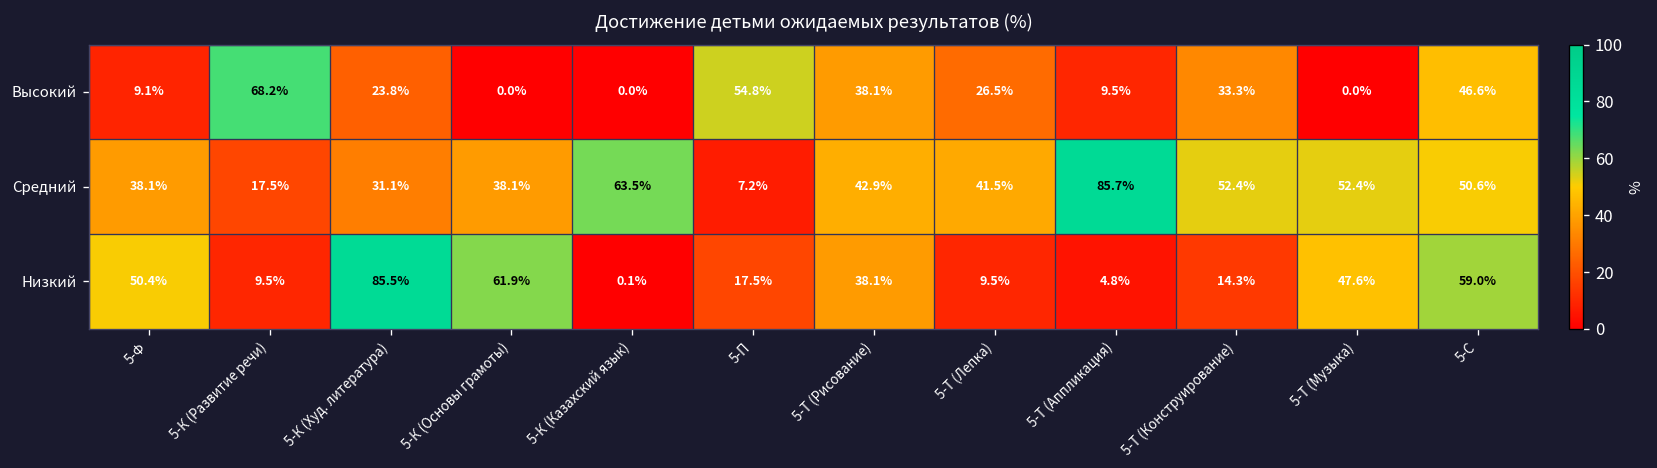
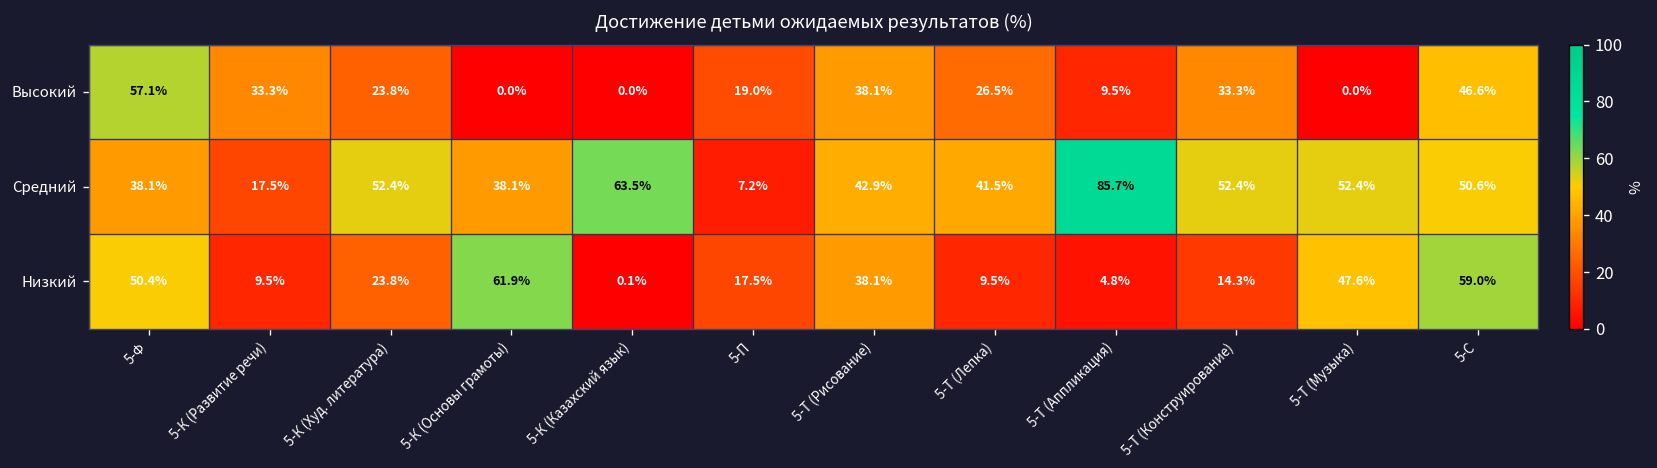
  {
    "Высокий": {
-     "5-Ф": "9.1%",
-     "5-К (Развитие речи)": "68.2%",
+     "5-Ф": "57.1%",
+     "5-К (Развитие речи)": "33.3%",
      "5-К (Худ. литература)": "23.8%",
      "5-К (Основы грамоты)": "0.0%",
      "5-К (Казахский язык)": "0.0%",
-     "5-П": "54.8%",
+     "5-П": "19.0%",
      "5-Т (Рисование)": "38.1%",
      "5-Т (Лепка)": "26.5%",
      "5-Т (Аппликация)": "9.5%",
      "5-Т (Конструирование)": "33.3%",
      "5-Т (Музыка)": "0.0%",
      "5-С": "46.6%"
    },
    "Средний": {
      "5-Ф": "38.1%",
      "5-К (Развитие речи)": "17.5%",
-     "5-К (Худ. литература)": "31.1%",
+     "5-К (Худ. литература)": "52.4%",
      "5-К (Основы грамоты)": "38.1%",
      "5-К (Казахский язык)": "63.5%",
      "5-П": "7.2%",
      "5-Т (Рисование)": "42.9%",
      "5-Т (Лепка)": "41.5%",
      "5-Т (Аппликация)": "85.7%",
      "5-Т (Конструирование)": "52.4%",
      "5-Т (Музыка)": "52.4%",
      "5-С": "50.6%"
    },
    "Низкий": {
      "5-Ф": "50.4%",
      "5-К (Развитие речи)": "9.5%",
-     "5-К (Худ. литература)": "85.5%",
+     "5-К (Худ. литература)": "23.8%",
      "5-К (Основы грамоты)": "61.9%",
      "5-К (Казахский язык)": "0.1%",
      "5-П": "17.5%",
      "5-Т (Рисование)": "38.1%",
      "5-Т (Лепка)": "9.5%",
      "5-Т (Аппликация)": "4.8%",
      "5-Т (Конструирование)": "14.3%",
      "5-Т (Музыка)": "47.6%",
      "5-С": "59.0%"
    }
  }
